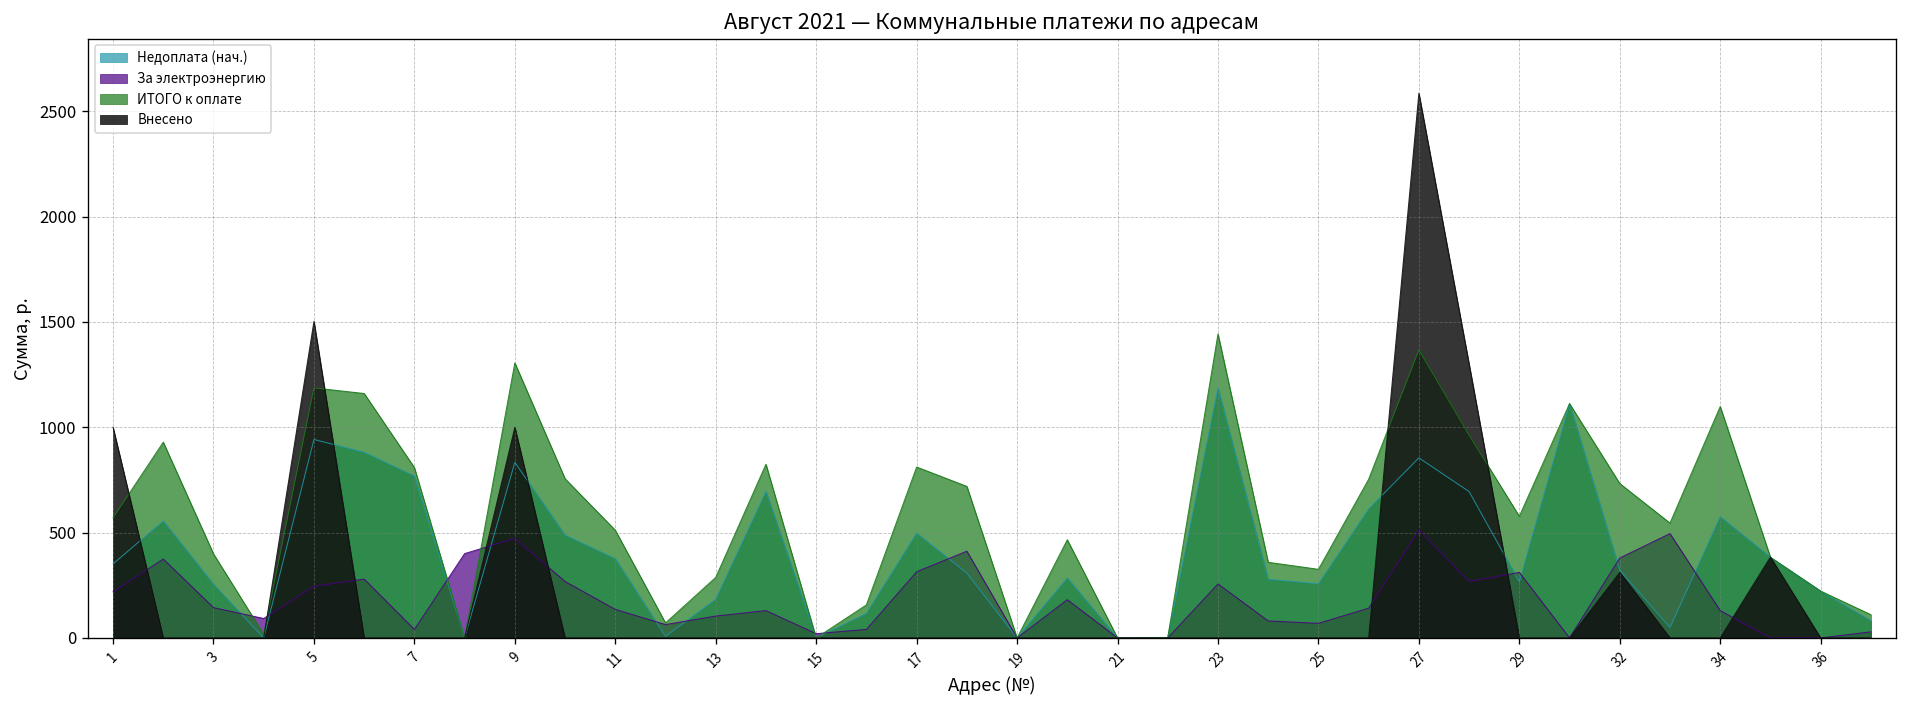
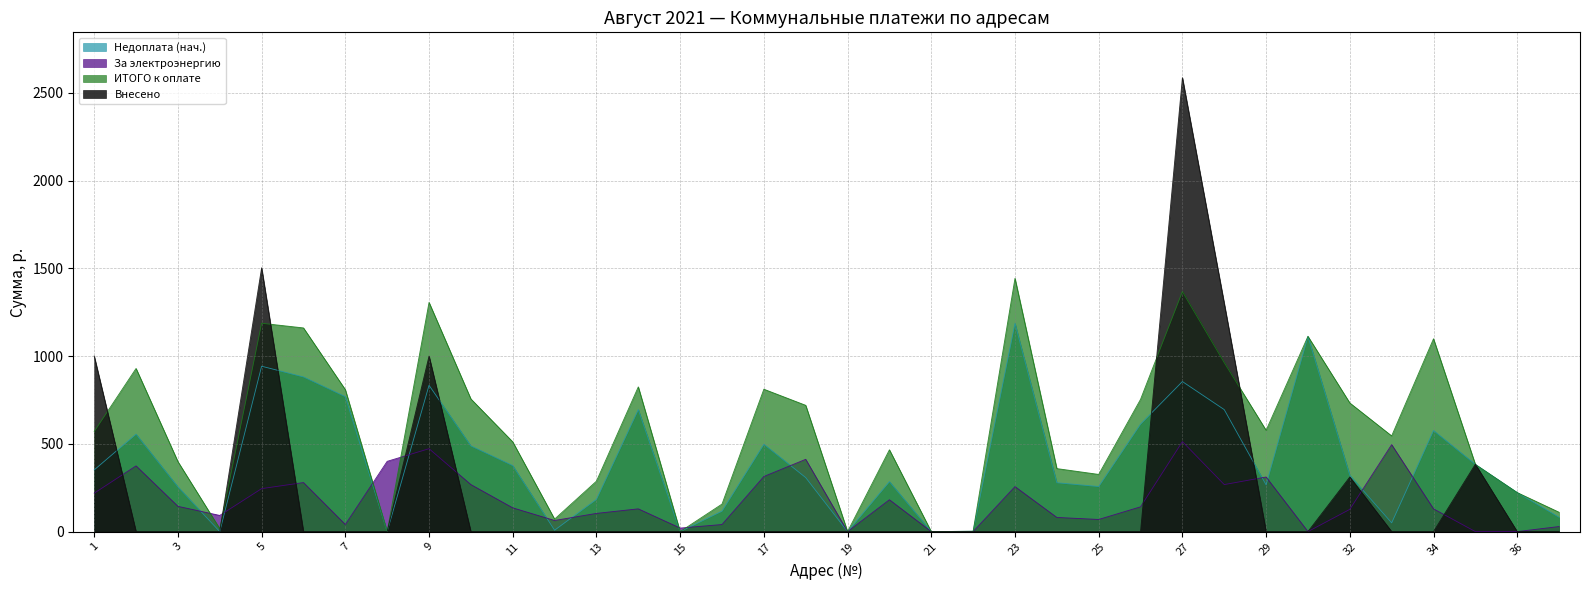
  {
    "Недоплата (нач.)": {
      "34": 580
    },
    "За электроэнергию": {
-     "32": 380,
+     "32": 130,
      "34": 130
    },
    "ИТОГО к оплате": {
      "32": 730,
      "34": 1100
    },
    "Внесено": {
      "34": 0
    }
  }
